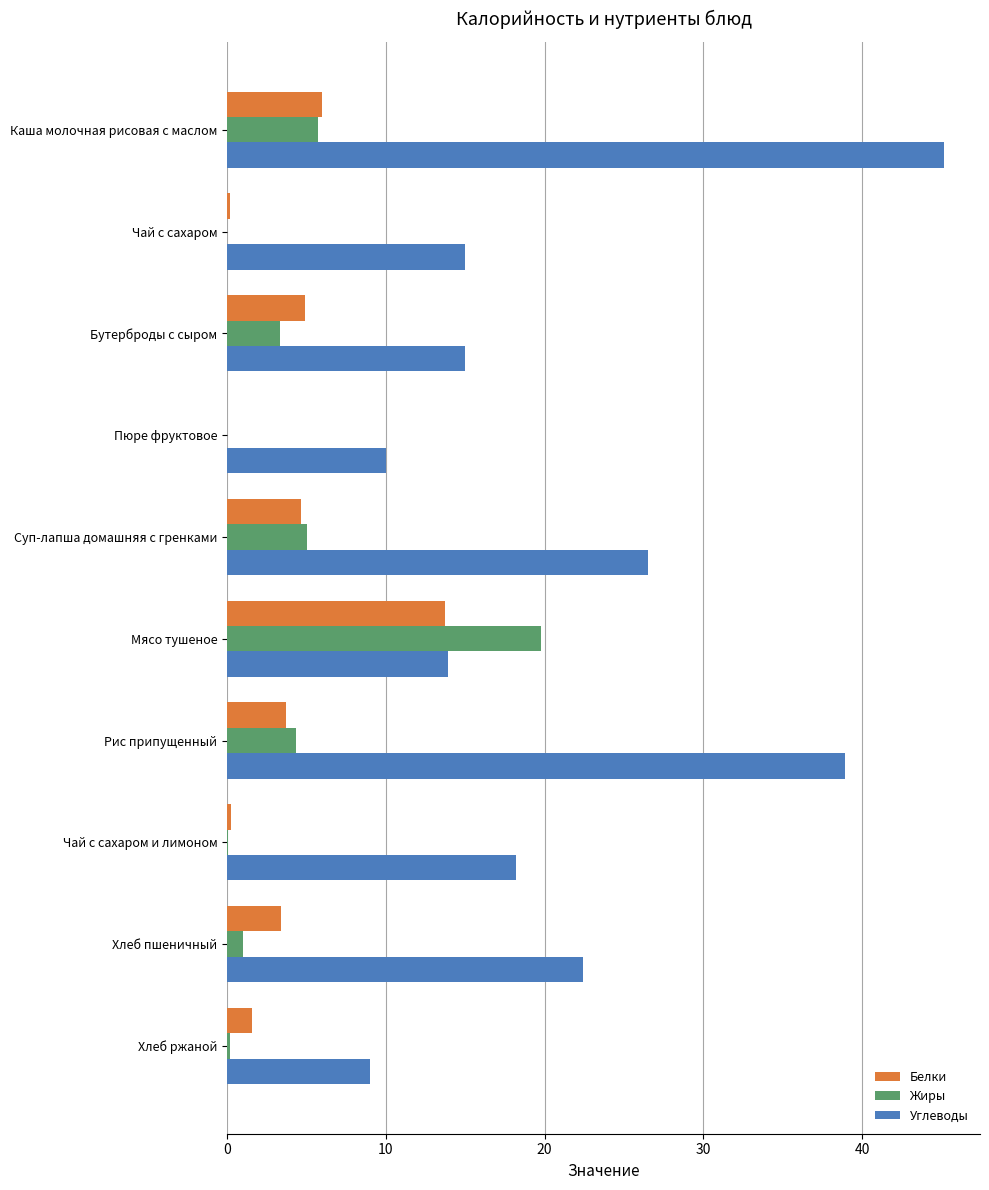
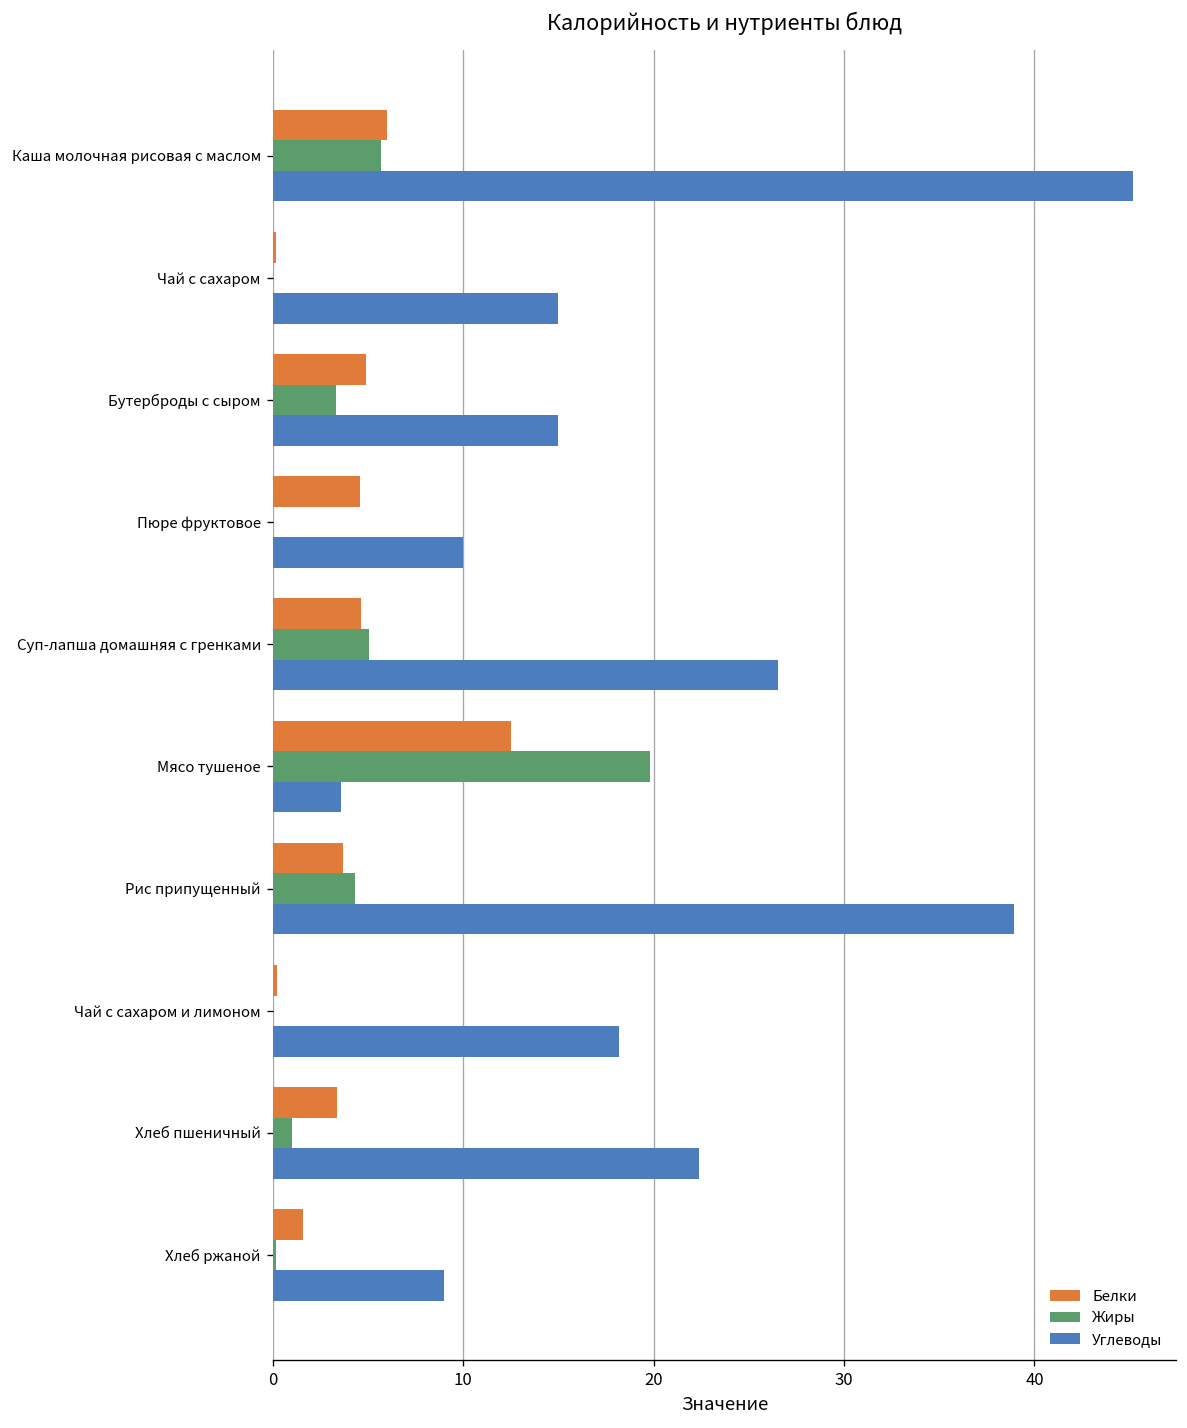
  {
    "Белки": {
      "Каша молочная рисовая с маслом": 6.0,
      "Чай с сахаром": 0.2,
      "Бутерброды с сыром": 4.9,
-     "Пюре фруктовое": 0.0,
+     "Пюре фруктовое": 4.6,
      "Суп-лапша домашняя с гренками": 4.6,
-     "Мясо тушеное": 13.7,
+     "Мясо тушеное": 12.5,
      "Рис припущенный": 3.7,
      "Чай с сахаром и лимоном": 0.3,
      "Хлеб пшеничный": 3.4,
      "Хлеб ржаной": 1.6
    },
    "Жиры": {
      "Каша молочная рисовая с маслом": 5.7,
      "Бутерброды с сыром": 3.3,
      "Пюре фруктовое": 0.0,
      "Суп-лапша домашняя с гренками": 5.0,
      "Мясо тушеное": 19.8,
      "Рис припущенный": 4.3,
      "Хлеб пшеничный": 1.0,
      "Хлеб ржаной": 0.2
    },
    "Углеводы": {
      "Каша молочная рисовая с маслом": 45.2,
      "Чай с сахаром": 15.0,
      "Бутерброды с сыром": 15.0,
      "Пюре фруктовое": 10.0,
      "Суп-лапша домашняя с гренками": 26.5,
-     "Мясо тушеное": 13.9,
+     "Мясо тушеное": 3.6,
      "Рис припущенный": 38.9,
      "Чай с сахаром и лимоном": 18.2,
      "Хлеб пшеничный": 22.4,
      "Хлеб ржаной": 9.0
    }
  }
